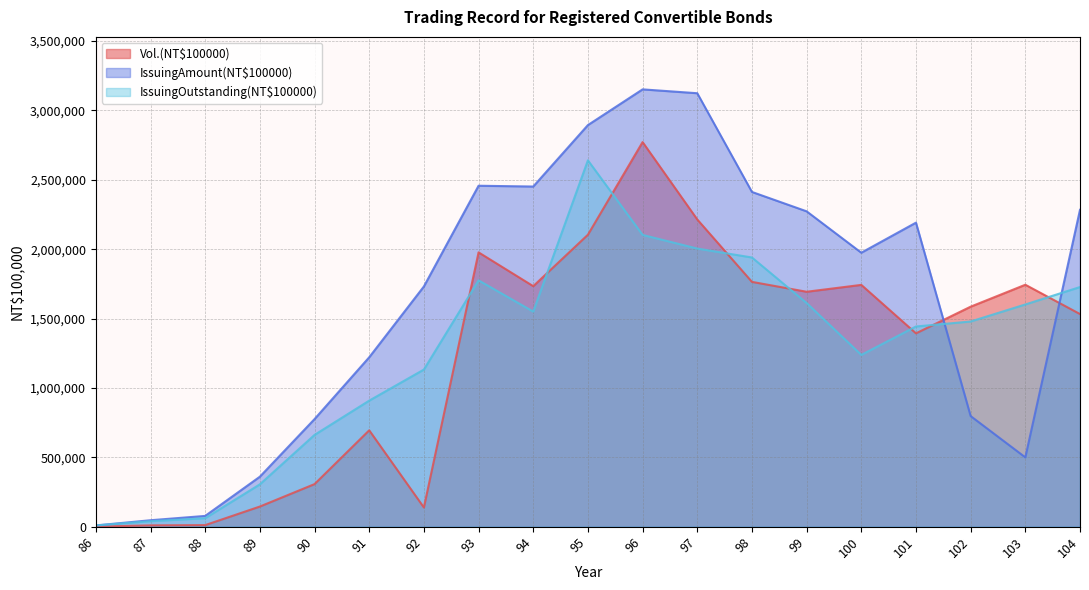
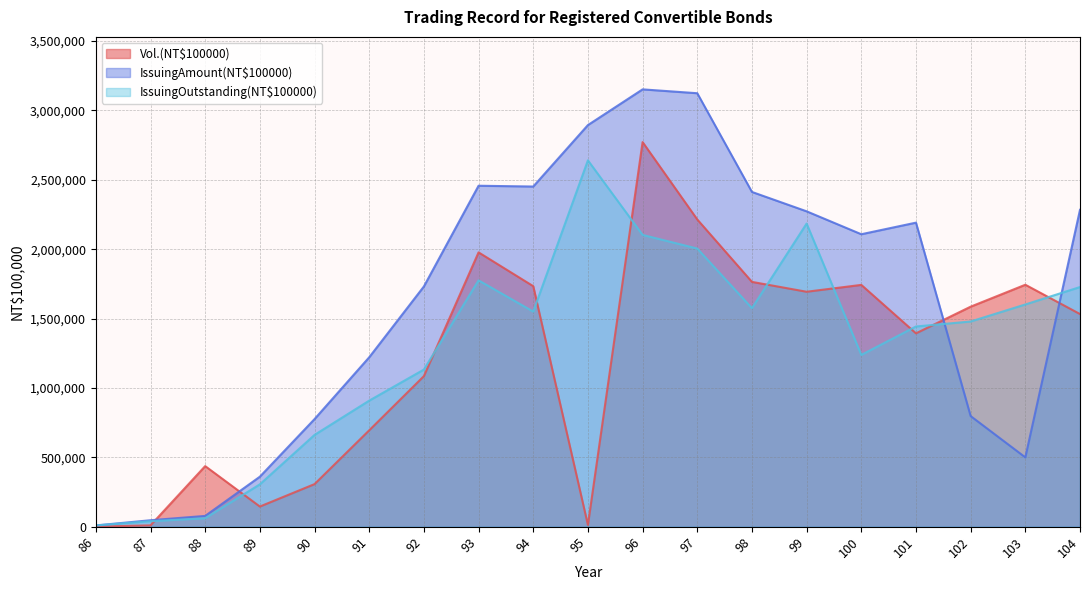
  {
    "Vol.(NT$100000)": {
      "87": "10,000",
-     "88": "10,000",
+     "88": "440,000",
      "89": "150,000",
      "90": "310,000",
      "91": "690,000",
-     "92": "140,000",
+     "92": "1,090,000",
      "93": "1,980,000",
      "94": "1,730,000",
-     "95": "2,100,000",
+     "95": "10,000",
      "96": "2,770,000",
      "97": "2,210,000",
      "98": "1,760,000",
      "99": "1,690,000",
      "100": "1,740,000",
      "101": "1,390,000",
      "102": "1,590,000",
      "103": "1,740,000",
      "104": "1,530,000"
    },
    "IssuingAmount(NT$100000)": {
      "89": "360,000",
      "90": "780,000",
      "91": "1,220,000",
      "92": "1,730,000",
      "93": "2,460,000",
      "94": "2,450,000",
      "95": "2,890,000",
      "96": "3,150,000",
      "97": "3,120,000",
      "98": "2,410,000",
      "99": "2,270,000",
-     "100": "1,970,000",
+     "100": "2,110,000",
      "101": "2,190,000",
      "102": "800,000",
      "103": "500,000",
      "104": "2,280,000"
    },
    "IssuingOutstanding(NT$100000)": {
      "89": "310,000",
      "90": "660,000",
      "91": "910,000",
      "92": "1,130,000",
      "93": "1,780,000",
      "94": "1,550,000",
      "95": "2,640,000",
      "96": "2,100,000",
      "97": "2,000,000",
-     "98": "1,940,000",
-     "99": "1,610,000",
+     "98": "1,570,000",
+     "99": "2,180,000",
      "100": "1,240,000",
      "101": "1,440,000",
      "102": "1,480,000",
      "103": "1,600,000",
      "104": "1,730,000"
    }
  }
